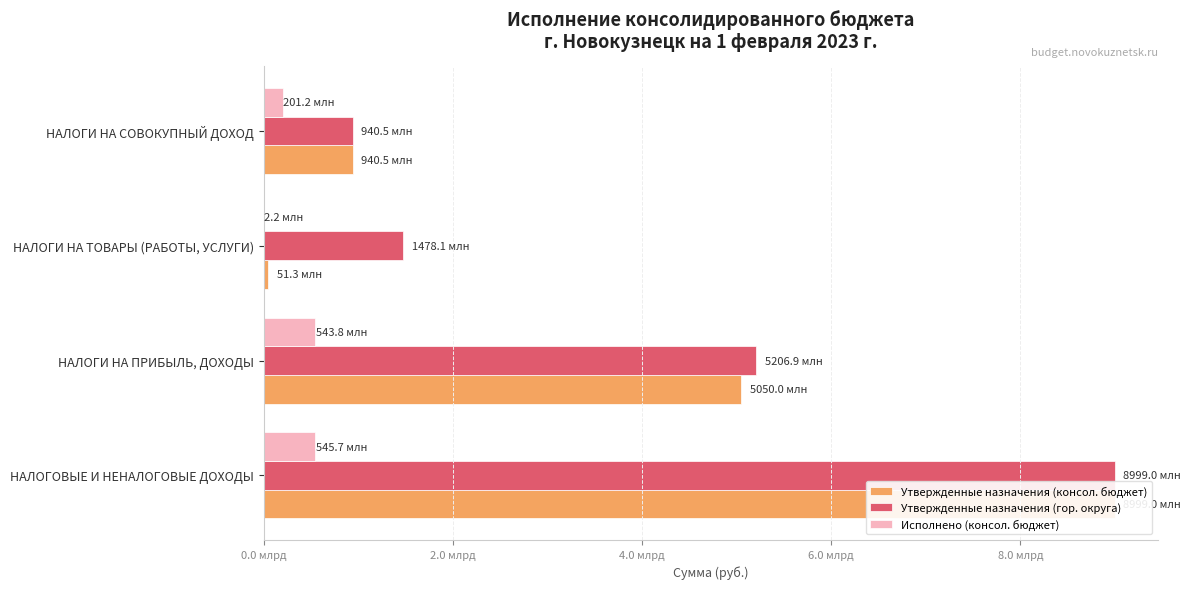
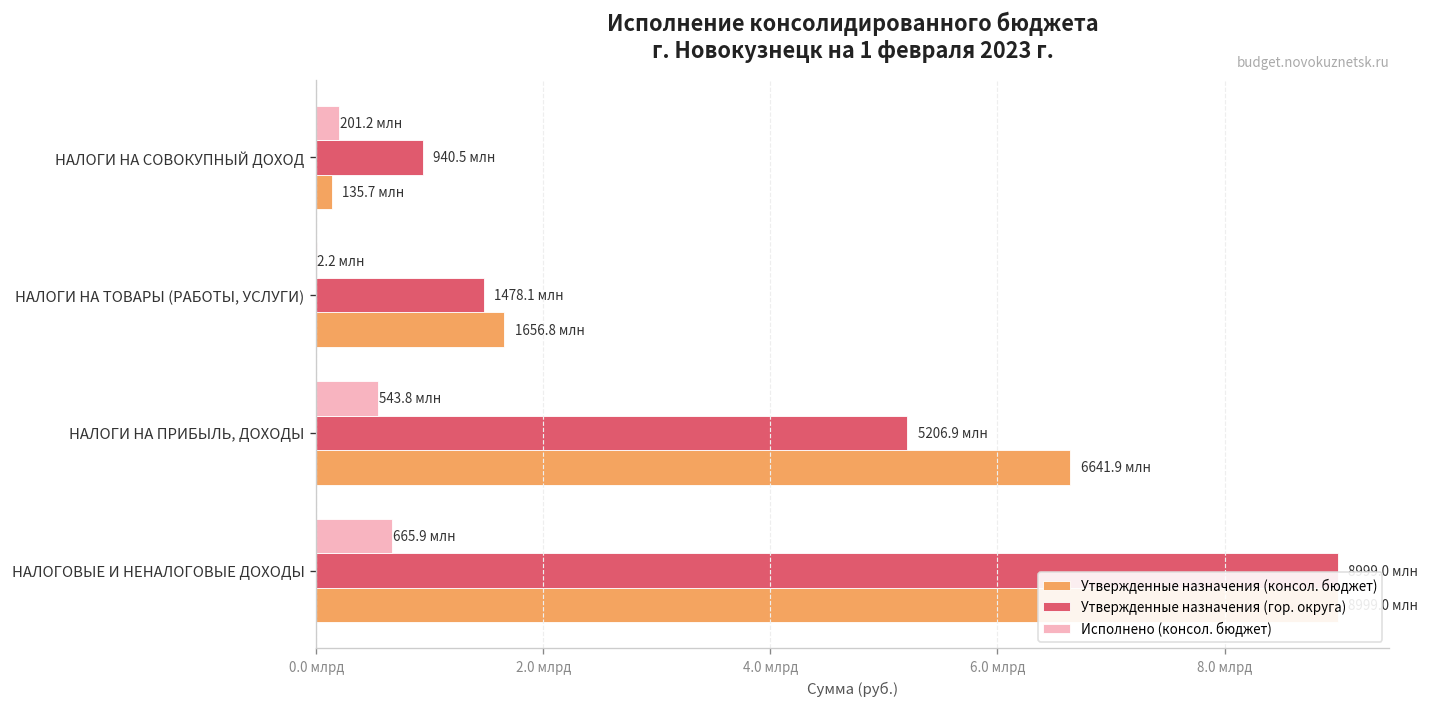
  {
    "Утвержденные назначения (консол. бюджет)": {
-     "НАЛОГИ НА СОВОКУПНЫЙ ДОХОД": 940.5,
-     "НАЛОГИ НА ТОВАРЫ (РАБОТЫ, УСЛУГИ)": 51.3,
-     "НАЛОГИ НА ПРИБЫЛЬ, ДОХОДЫ": 5050.0
+     "НАЛОГИ НА СОВОКУПНЫЙ ДОХОД": 135.7,
+     "НАЛОГИ НА ТОВАРЫ (РАБОТЫ, УСЛУГИ)": 1656.8,
+     "НАЛОГИ НА ПРИБЫЛЬ, ДОХОДЫ": 6641.9
    },
    "Исполнено (консол. бюджет)": {
-     "НАЛОГОВЫЕ И НЕНАЛОГОВЫЕ ДОХОДЫ": 545.7
+     "НАЛОГОВЫЕ И НЕНАЛОГОВЫЕ ДОХОДЫ": 665.9
    }
  }
